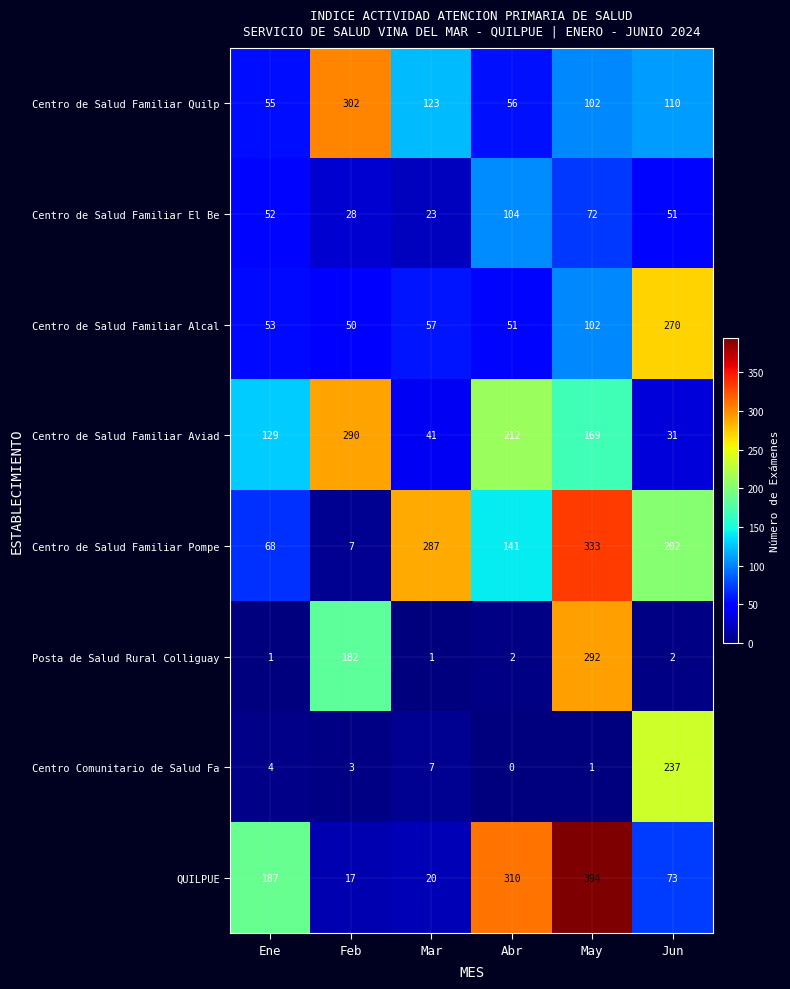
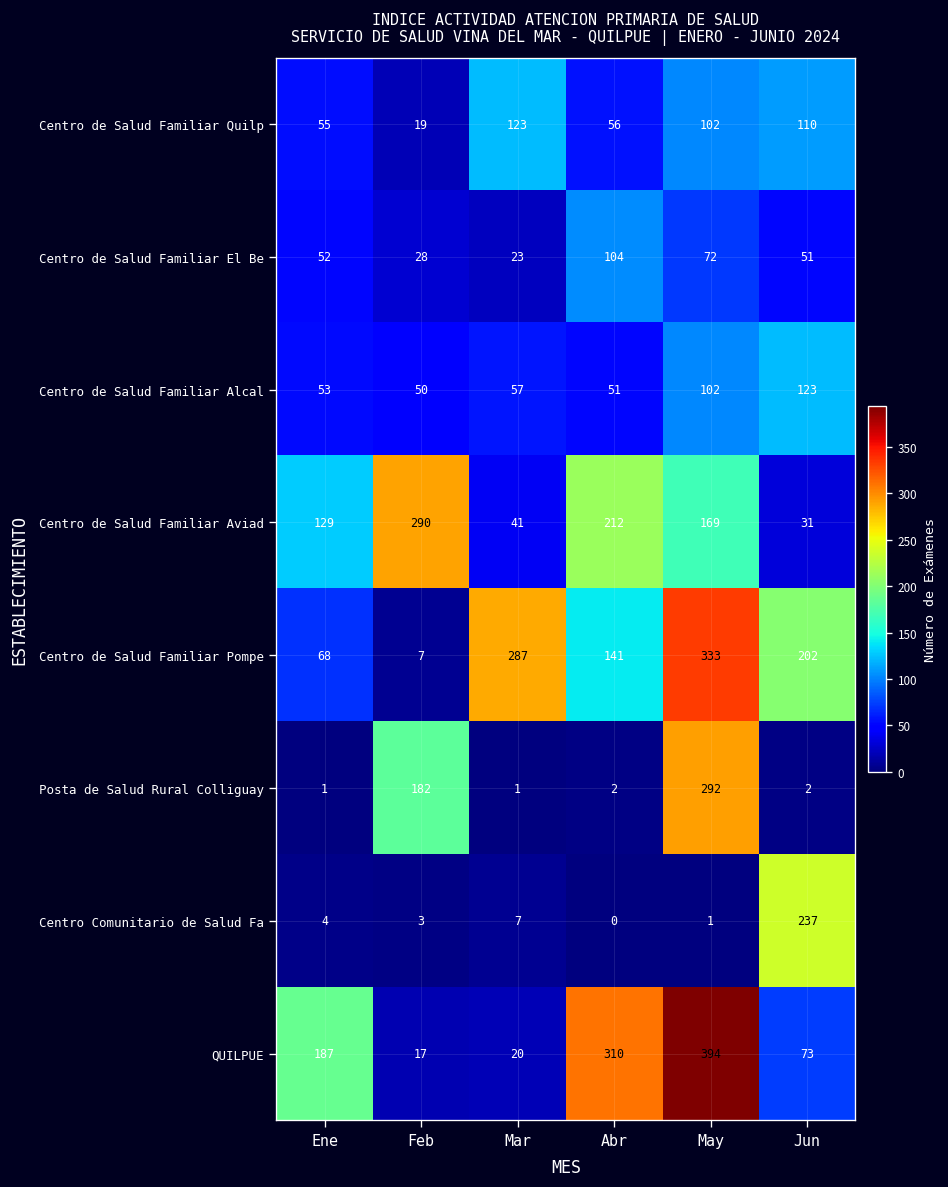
  {
    "Centro de Salud Familiar Quilp": {
      "Ene": 55,
-     "Feb": 302,
+     "Feb": 19,
      "Mar": 123,
      "Abr": 56,
      "May": 102,
      "Jun": 110
    },
    "Centro de Salud Familiar El Be": {
      "Ene": 52,
      "Feb": 28,
      "Mar": 23,
      "Abr": 104,
      "May": 72,
      "Jun": 51
    },
    "Centro de Salud Familiar Alcal": {
      "Ene": 53,
      "Feb": 50,
      "Mar": 57,
      "Abr": 51,
      "May": 102,
-     "Jun": 270
+     "Jun": 123
    },
    "Centro de Salud Familiar Aviad": {
      "Ene": 129,
      "Feb": 290,
      "Mar": 41,
      "Abr": 212,
      "May": 169,
      "Jun": 31
    },
    "Centro de Salud Familiar Pompe": {
      "Ene": 68,
      "Feb": 7,
      "Mar": 287,
      "Abr": 141,
      "May": 333,
      "Jun": 202
    },
    "Posta de Salud Rural Colliguay": {
      "Ene": 1,
      "Feb": 182,
      "Mar": 1,
      "Abr": 2,
      "May": 292,
      "Jun": 2
    },
    "Centro Comunitario de Salud Fa": {
      "Ene": 4,
      "Feb": 3,
      "Mar": 7,
      "Abr": 0,
      "May": 1,
      "Jun": 237
    },
    "QUILPUE": {
      "Ene": 187,
      "Feb": 17,
      "Mar": 20,
      "Abr": 310,
      "May": 394,
      "Jun": 73
    }
  }
